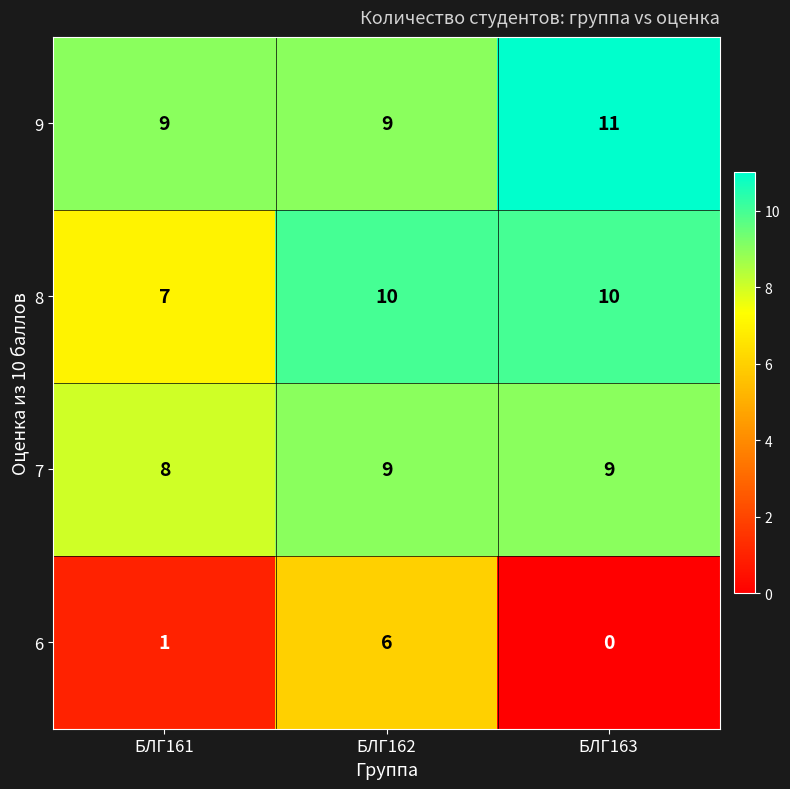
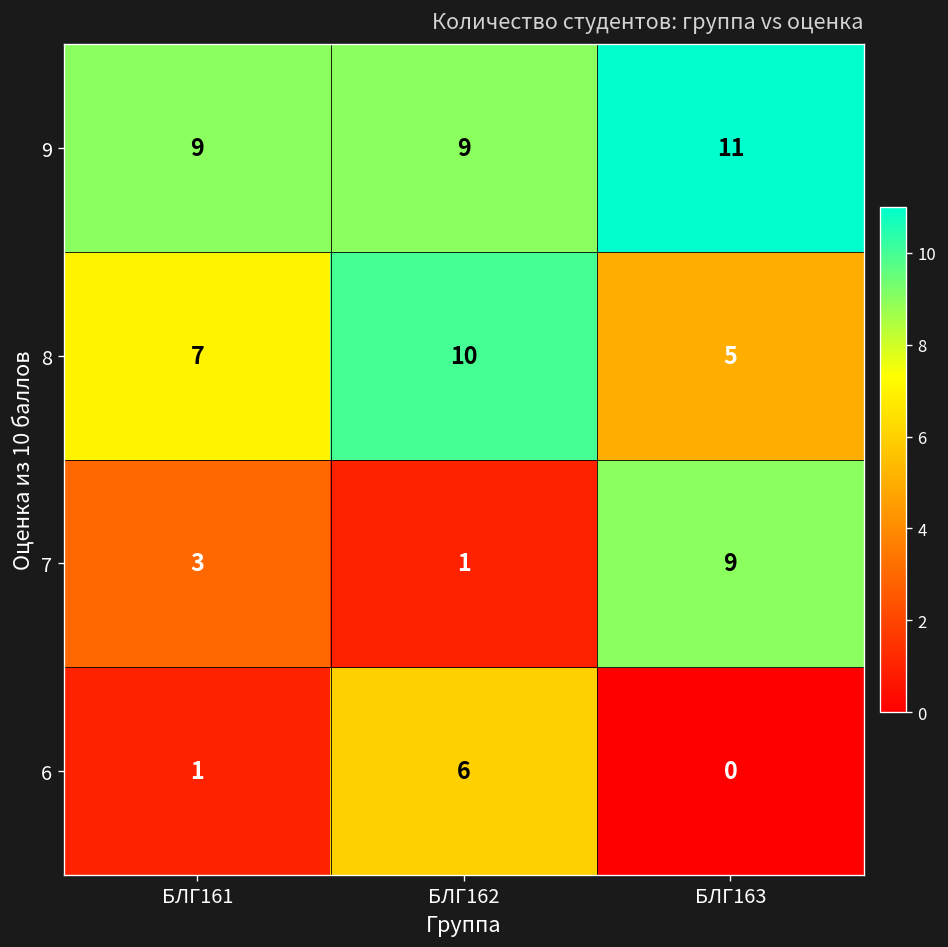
  {
    "9": {
      "БЛГ161": 9,
      "БЛГ162": 9,
      "БЛГ163": 11
    },
    "8": {
      "БЛГ161": 7,
      "БЛГ162": 10,
-     "БЛГ163": 10
+     "БЛГ163": 5
    },
    "7": {
-     "БЛГ161": 8,
-     "БЛГ162": 9,
+     "БЛГ161": 3,
+     "БЛГ162": 1,
      "БЛГ163": 9
    },
    "6": {
      "БЛГ161": 1,
      "БЛГ162": 6,
      "БЛГ163": 0
    }
  }
